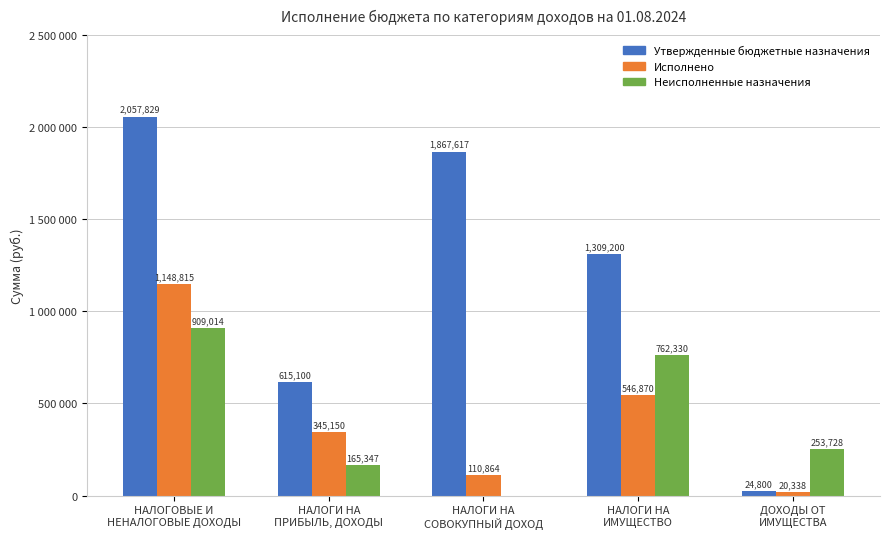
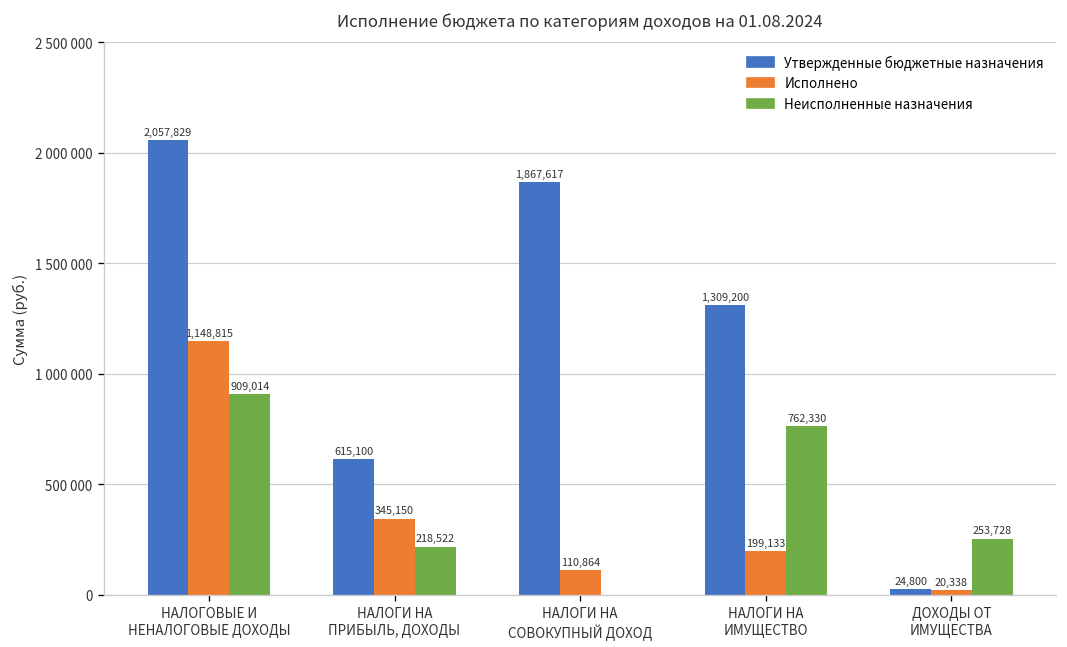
  {
    "Утвержденные бюджетные назначения": {
      "НАЛОГОВЫЕ И НЕНАЛОГОВЫЕ ДОХОДЫ": "2,057,829",
      "НАЛОГИ НА ПРИБЫЛЬ, ДОХОДЫ": "615,100",
      "НАЛОГИ НА СОВОКУПНЫЙ ДОХОД": "1,867,617",
      "НАЛОГИ НА ИМУЩЕСТВО": "1,309,200",
      "ДОХОДЫ ОТ ИМУЩЕСТВА": "24,800"
    },
    "Исполнено": {
      "НАЛОГОВЫЕ И НЕНАЛОГОВЫЕ ДОХОДЫ": "1,148,815",
      "НАЛОГИ НА ПРИБЫЛЬ, ДОХОДЫ": "345,150",
      "НАЛОГИ НА СОВОКУПНЫЙ ДОХОД": "110,864",
-     "НАЛОГИ НА ИМУЩЕСТВО": "546,870",
+     "НАЛОГИ НА ИМУЩЕСТВО": "199,133",
      "ДОХОДЫ ОТ ИМУЩЕСТВА": "20,338"
    },
    "Неисполненные назначения": {
      "НАЛОГОВЫЕ И НЕНАЛОГОВЫЕ ДОХОДЫ": "909,014",
-     "НАЛОГИ НА ПРИБЫЛЬ, ДОХОДЫ": "165,347",
+     "НАЛОГИ НА ПРИБЫЛЬ, ДОХОДЫ": "218,522",
      "НАЛОГИ НА ИМУЩЕСТВО": "762,330",
      "ДОХОДЫ ОТ ИМУЩЕСТВА": "253,728"
    }
  }
